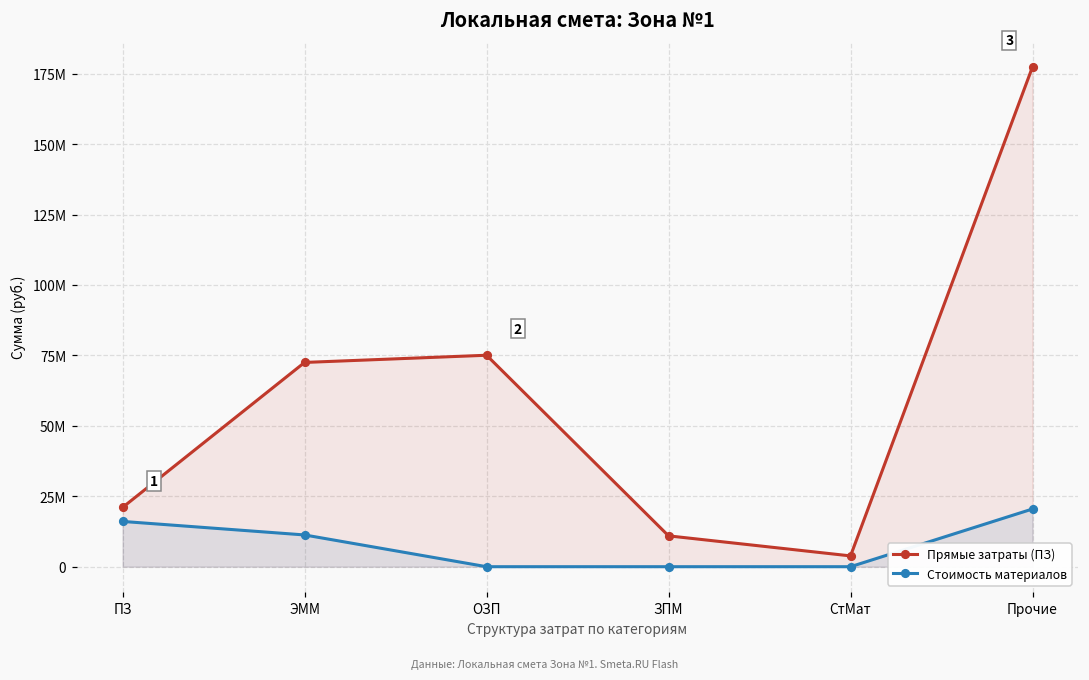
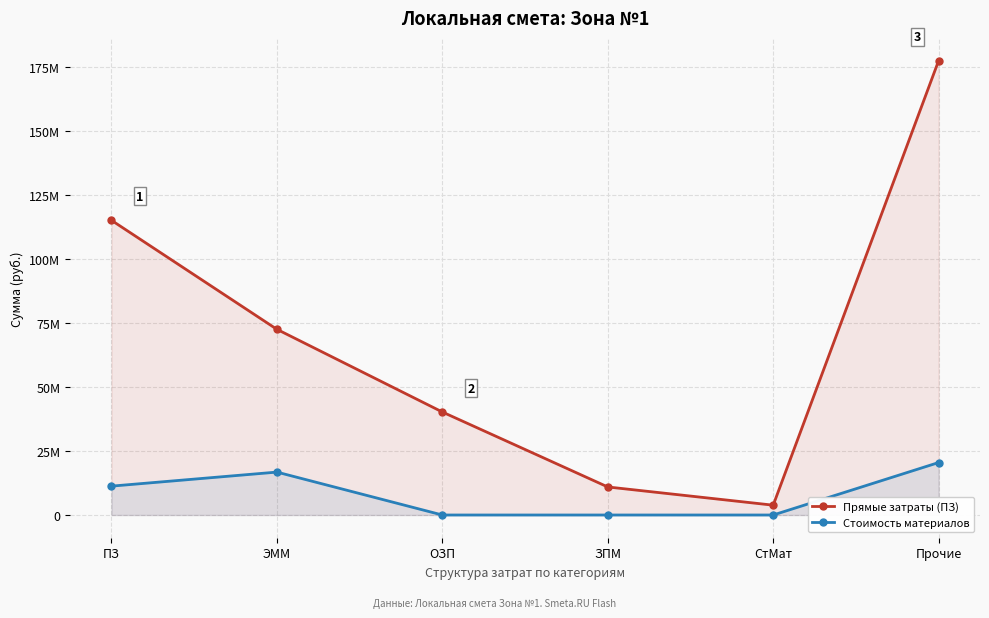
  {
    "Прямые затраты (ПЗ)": {
-     "ПЗ": 21000000,
+     "ПЗ": 115000000,
      "ЭММ": 73000000,
-     "ОЗП": 75000000,
+     "ОЗП": 40000000,
      "ЗПМ": 11000000,
      "СтМат": 4000000
    },
    "Стоимость материалов": {
-     "ПЗ": 16000000,
-     "ЭММ": 11000000,
+     "ПЗ": 11000000,
+     "ЭММ": 17000000,
      "ОЗП": 0,
      "ЗПМ": 0,
      "СтМат": 0,
      "Прочие": 20000000
    }
  }
